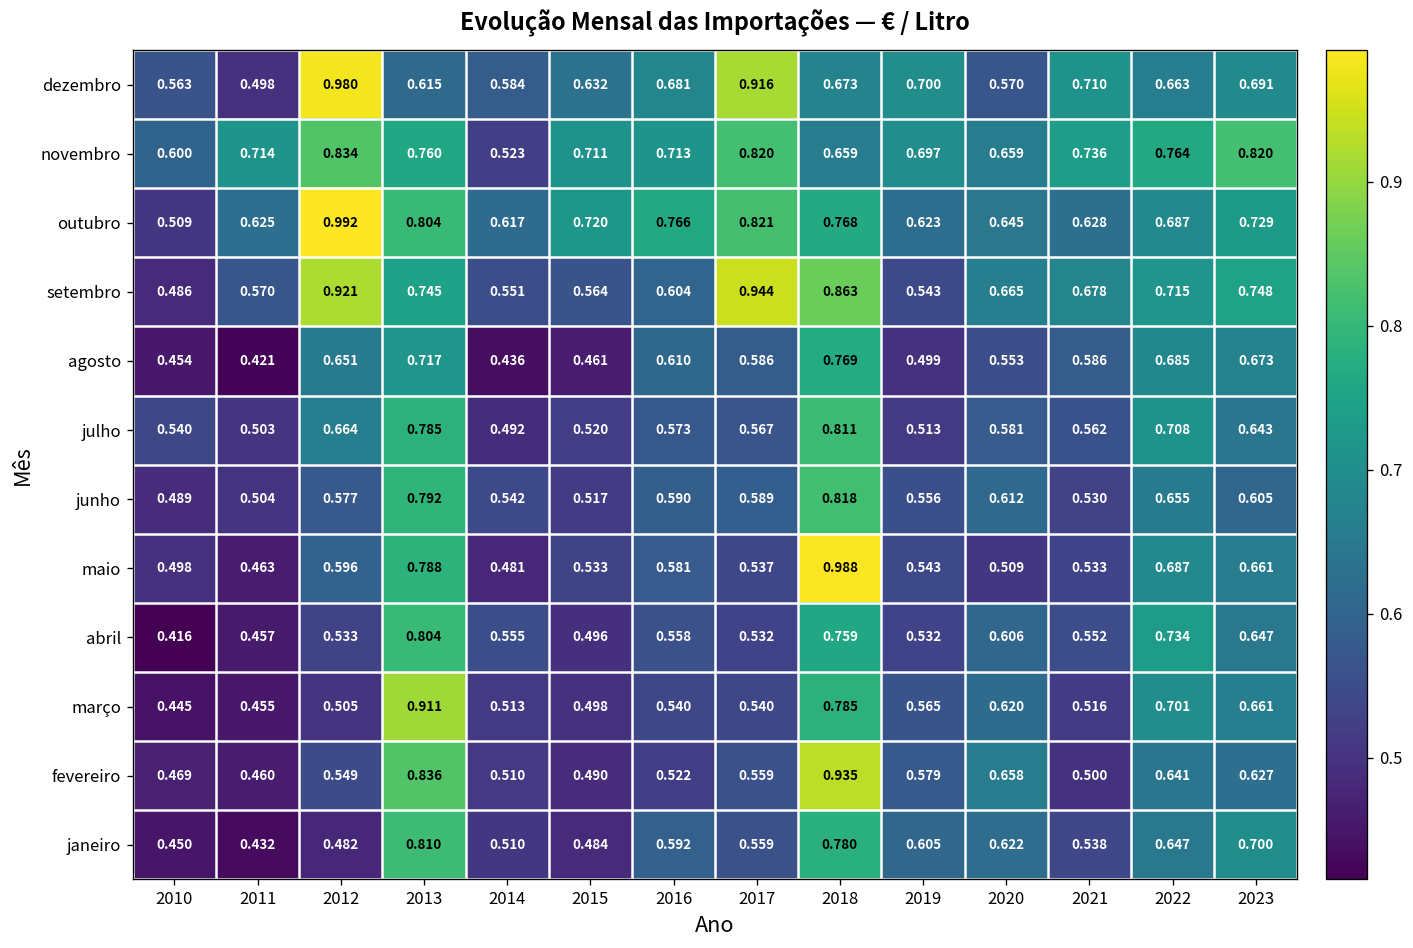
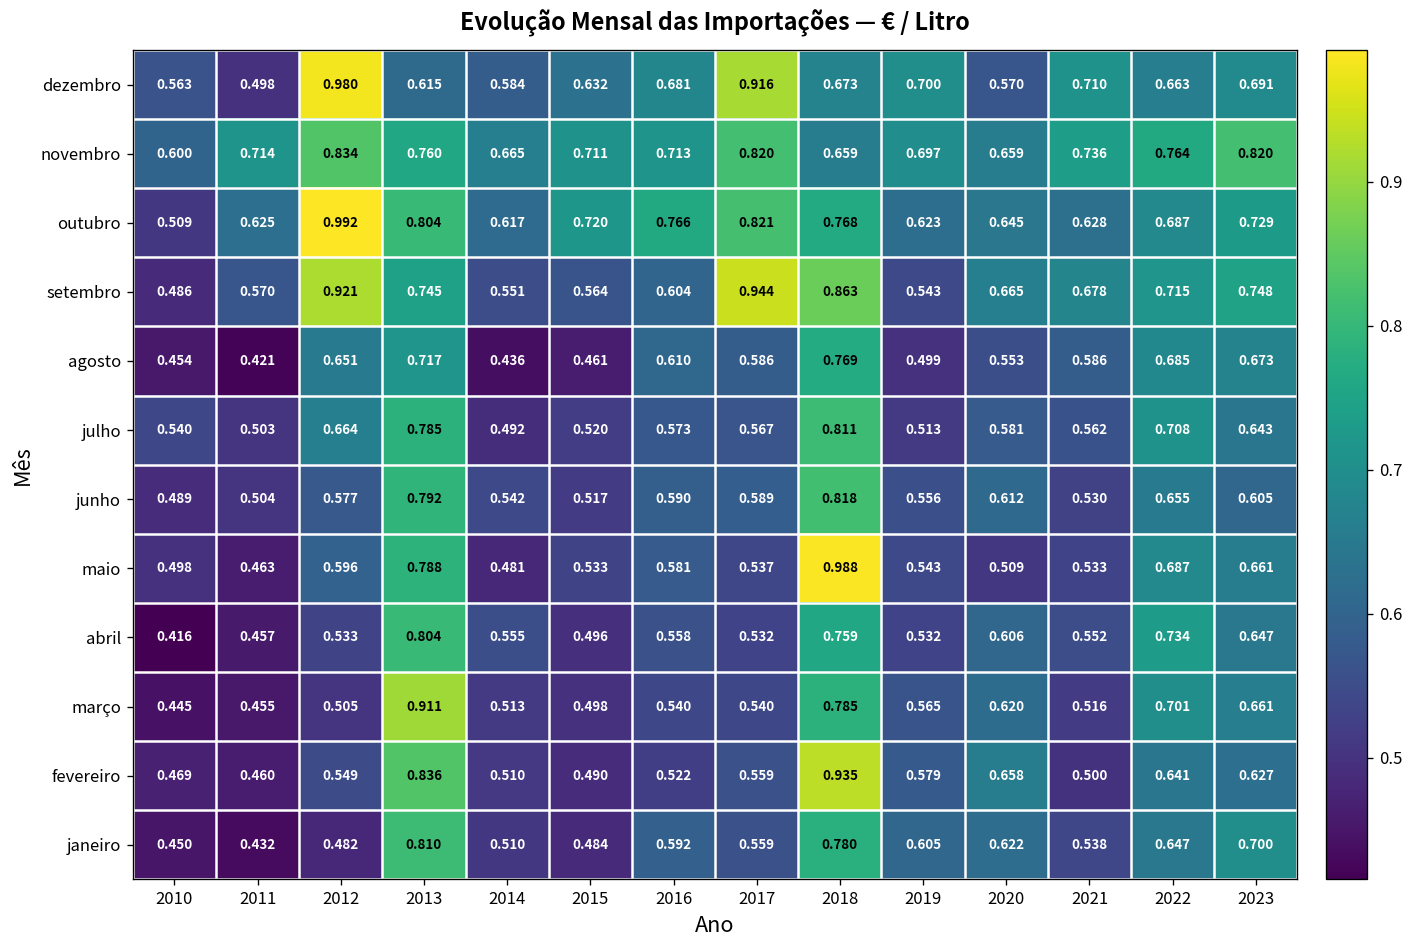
  {
    "dezembro": {
      "2010": 0.563,
      "2011": 0.498,
      "2012": 0.980,
      "2013": 0.615,
      "2014": 0.584,
      "2015": 0.632,
      "2016": 0.681,
      "2017": 0.916,
      "2018": 0.673,
      "2019": 0.700,
      "2020": 0.570,
      "2021": 0.710,
      "2022": 0.663,
      "2023": 0.691
    },
    "novembro": {
      "2010": 0.600,
      "2011": 0.714,
      "2012": 0.834,
      "2013": 0.760,
-     "2014": 0.523,
+     "2014": 0.665,
      "2015": 0.711,
      "2016": 0.713,
      "2017": 0.820,
      "2018": 0.659,
      "2019": 0.697,
      "2020": 0.659,
      "2021": 0.736,
      "2022": 0.764,
      "2023": 0.820
    },
    "outubro": {
      "2010": 0.509,
      "2011": 0.625,
      "2012": 0.992,
      "2013": 0.804,
      "2014": 0.617,
      "2015": 0.720,
      "2016": 0.766,
      "2017": 0.821,
      "2018": 0.768,
      "2019": 0.623,
      "2020": 0.645,
      "2021": 0.628,
      "2022": 0.687,
      "2023": 0.729
    },
    "setembro": {
      "2010": 0.486,
      "2011": 0.570,
      "2012": 0.921,
      "2013": 0.745,
      "2014": 0.551,
      "2015": 0.564,
      "2016": 0.604,
      "2017": 0.944,
      "2018": 0.863,
      "2019": 0.543,
      "2020": 0.665,
      "2021": 0.678,
      "2022": 0.715,
      "2023": 0.748
    },
    "agosto": {
      "2010": 0.454,
      "2011": 0.421,
      "2012": 0.651,
      "2013": 0.717,
      "2014": 0.436,
      "2015": 0.461,
      "2016": 0.610,
      "2017": 0.586,
      "2018": 0.769,
      "2019": 0.499,
      "2020": 0.553,
      "2021": 0.586,
      "2022": 0.685,
      "2023": 0.673
    },
    "julho": {
      "2010": 0.540,
      "2011": 0.503,
      "2012": 0.664,
      "2013": 0.785,
      "2014": 0.492,
      "2015": 0.520,
      "2016": 0.573,
      "2017": 0.567,
      "2018": 0.811,
      "2019": 0.513,
      "2020": 0.581,
      "2021": 0.562,
      "2022": 0.708,
      "2023": 0.643
    },
    "junho": {
      "2010": 0.489,
      "2011": 0.504,
      "2012": 0.577,
      "2013": 0.792,
      "2014": 0.542,
      "2015": 0.517,
      "2016": 0.590,
      "2017": 0.589,
      "2018": 0.818,
      "2019": 0.556,
      "2020": 0.612,
      "2021": 0.530,
      "2022": 0.655,
      "2023": 0.605
    },
    "maio": {
      "2010": 0.498,
      "2011": 0.463,
      "2012": 0.596,
      "2013": 0.788,
      "2014": 0.481,
      "2015": 0.533,
      "2016": 0.581,
      "2017": 0.537,
      "2018": 0.988,
      "2019": 0.543,
      "2020": 0.509,
      "2021": 0.533,
      "2022": 0.687,
      "2023": 0.661
    },
    "abril": {
      "2010": 0.416,
      "2011": 0.457,
      "2012": 0.533,
      "2013": 0.804,
      "2014": 0.555,
      "2015": 0.496,
      "2016": 0.558,
      "2017": 0.532,
      "2018": 0.759,
      "2019": 0.532,
      "2020": 0.606,
      "2021": 0.552,
      "2022": 0.734,
      "2023": 0.647
    },
    "março": {
      "2010": 0.445,
      "2011": 0.455,
      "2012": 0.505,
      "2013": 0.911,
      "2014": 0.513,
      "2015": 0.498,
      "2016": 0.540,
      "2017": 0.540,
      "2018": 0.785,
      "2019": 0.565,
      "2020": 0.620,
      "2021": 0.516,
      "2022": 0.701,
      "2023": 0.661
    },
    "fevereiro": {
      "2010": 0.469,
      "2011": 0.460,
      "2012": 0.549,
      "2013": 0.836,
      "2014": 0.510,
      "2015": 0.490,
      "2016": 0.522,
      "2017": 0.559,
      "2018": 0.935,
      "2019": 0.579,
      "2020": 0.658,
      "2021": 0.500,
      "2022": 0.641,
      "2023": 0.627
    },
    "janeiro": {
      "2010": 0.450,
      "2011": 0.432,
      "2012": 0.482,
      "2013": 0.810,
      "2014": 0.510,
      "2015": 0.484,
      "2016": 0.592,
      "2017": 0.559,
      "2018": 0.780,
      "2019": 0.605,
      "2020": 0.622,
      "2021": 0.538,
      "2022": 0.647,
      "2023": 0.700
    }
  }
